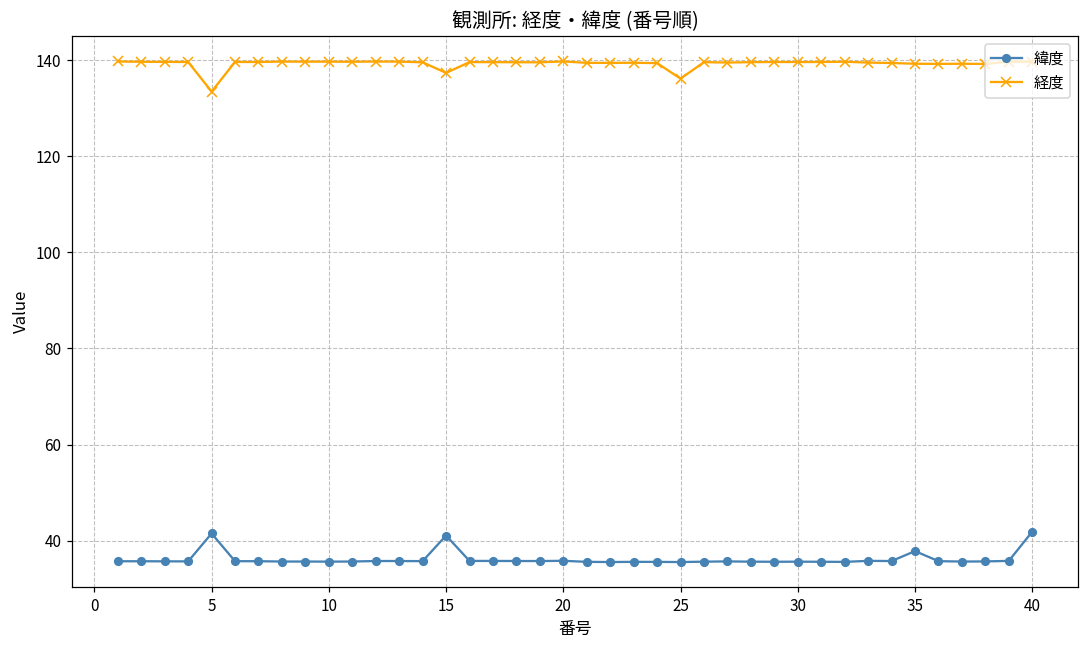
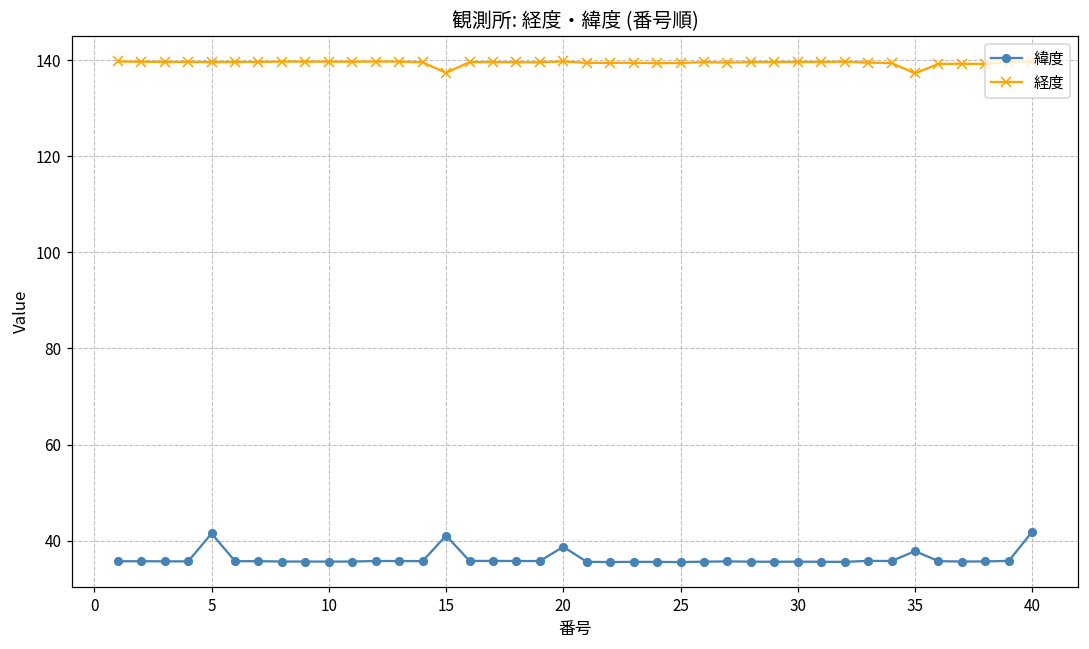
  {
    "緯度": {
      "5": 41,
      "10": 36,
      "15": 41,
-     "20": 36,
+     "20": 39,
      "25": 36,
      "30": 36,
      "35": 38,
      "40": 42
    },
    "経度": {
-     "5": 133,
+     "5": 140,
      "10": 140,
      "15": 137,
      "20": 140,
-     "25": 136,
+     "25": 139,
      "30": 140,
-     "35": 139
+     "35": 137
    }
  }
